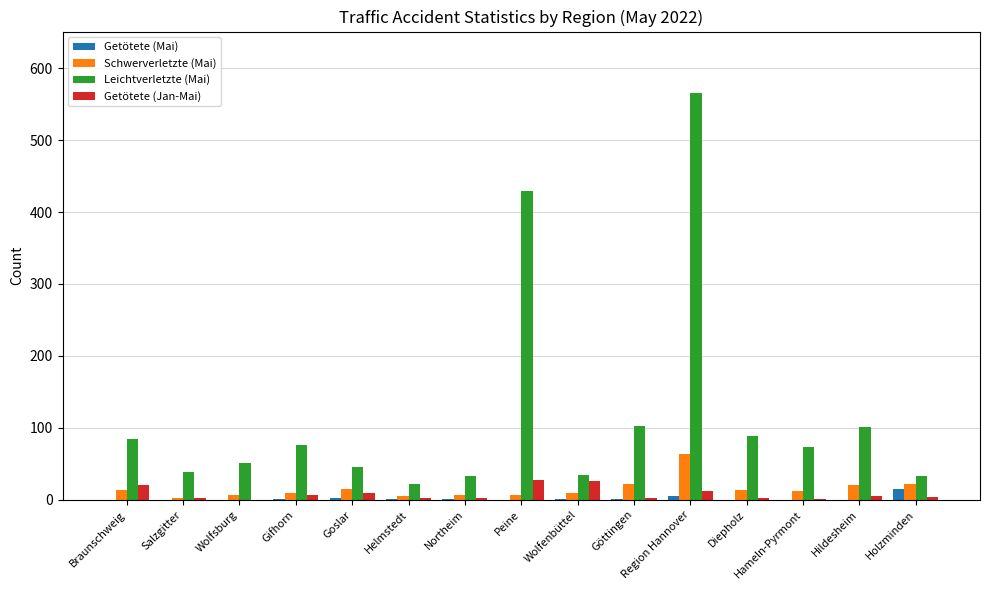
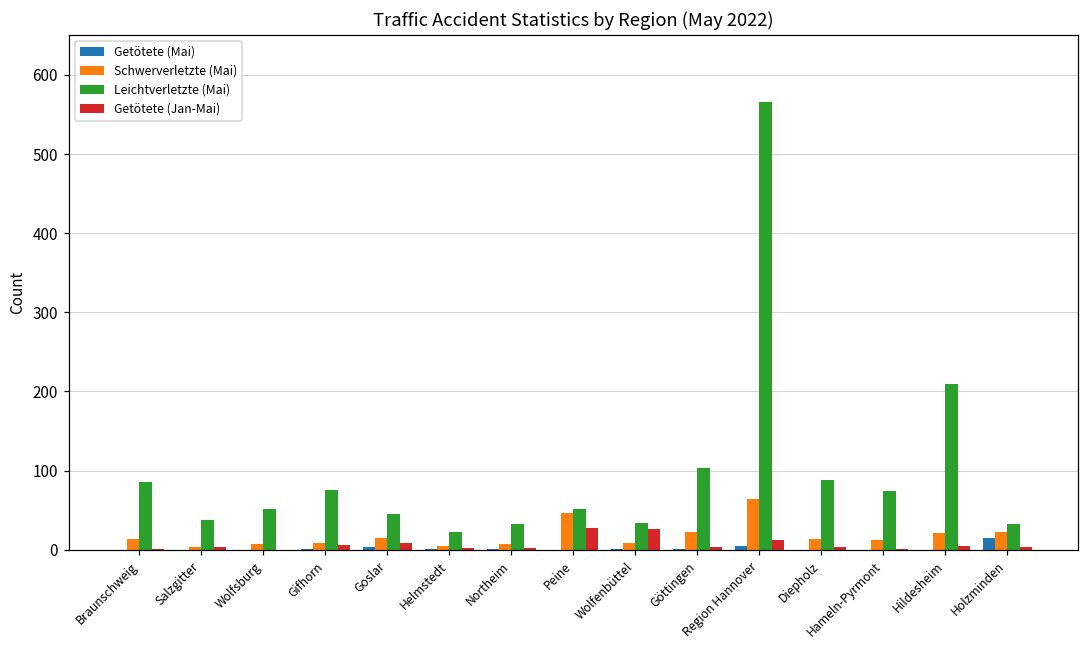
  {
    "Getötete (Mai)": {
      "Braunschweig": 0,
      "Salzgitter": 0,
      "Wolfsburg": 0,
      "Peine": 0,
      "Region Hannover": 10,
      "Diepholz": 0,
      "Hameln-Pyrmont": 0,
      "Hildesheim": 0,
      "Holzminden": 20
    },
    "Schwerverletzte (Mai)": {
      "Braunschweig": 10,
      "Wolfsburg": 10,
      "Gifhorn": 10,
      "Goslar": 20,
      "Helmstedt": 10,
      "Northeim": 10,
-     "Peine": 10,
+     "Peine": 50,
      "Wolfenbüttel": 10,
      "Göttingen": 20,
      "Region Hannover": 60,
      "Diepholz": 10,
      "Hameln-Pyrmont": 10,
      "Hildesheim": 20,
      "Holzminden": 20
    },
    "Leichtverletzte (Mai)": {
      "Braunschweig": 90,
      "Salzgitter": 40,
      "Wolfsburg": 50,
      "Gifhorn": 80,
      "Goslar": 50,
      "Helmstedt": 20,
      "Northeim": 30,
-     "Peine": 430,
+     "Peine": 50,
      "Wolfenbüttel": 30,
      "Göttingen": 100,
      "Region Hannover": 570,
      "Diepholz": 90,
      "Hameln-Pyrmont": 70,
-     "Hildesheim": 100,
+     "Hildesheim": 210,
      "Holzminden": 30
    },
    "Getötete (Jan-Mai)": {
-     "Braunschweig": 20,
+     "Braunschweig": 0,
      "Wolfsburg": 0,
      "Gifhorn": 10,
      "Goslar": 10,
      "Peine": 30,
      "Wolfenbüttel": 30,
      "Region Hannover": 10,
      "Hildesheim": 10,
      "Holzminden": 0
    }
  }
